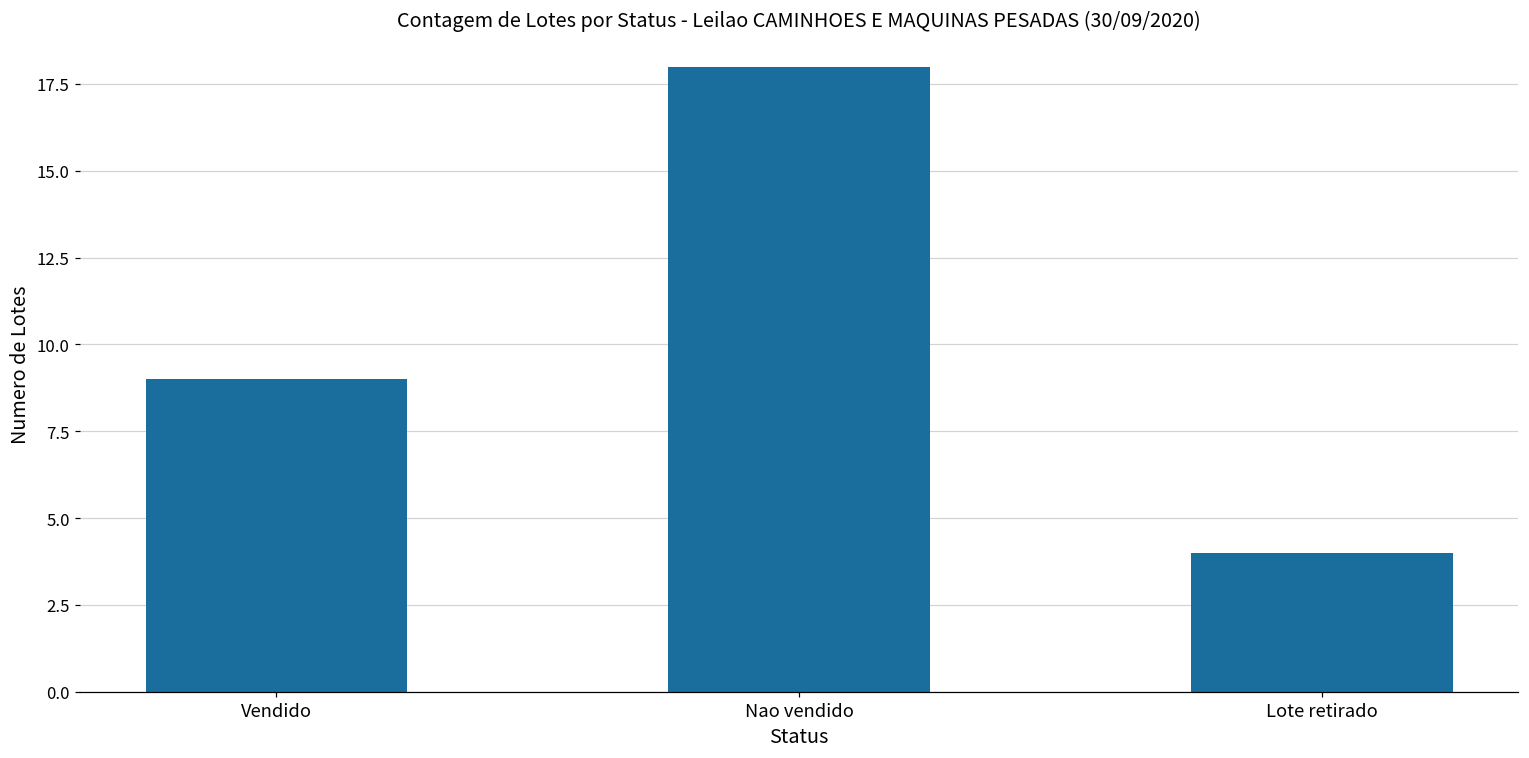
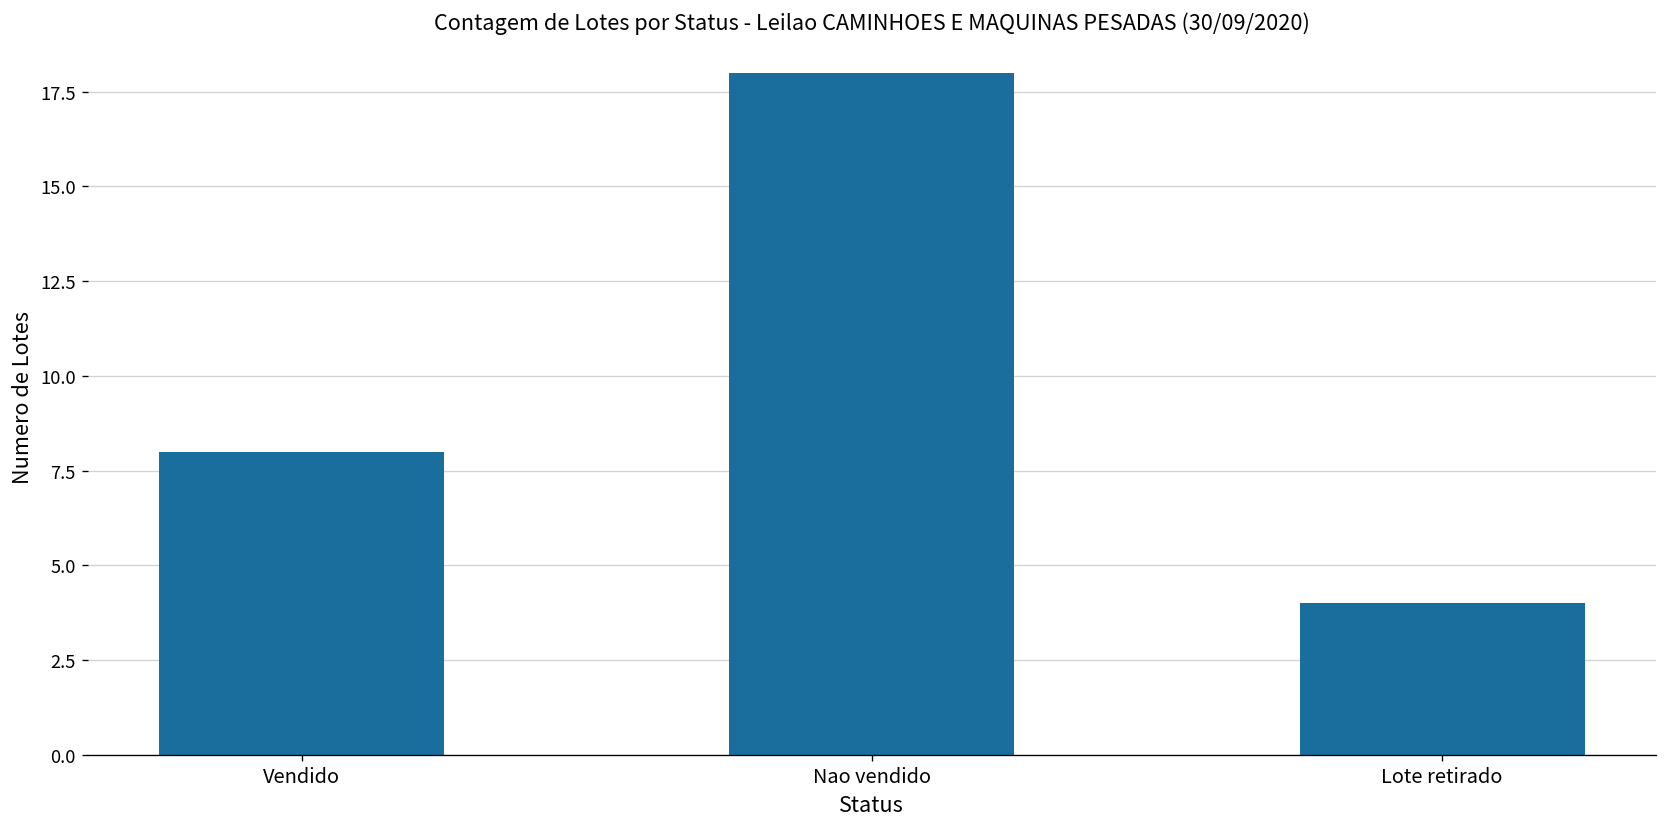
  {
-   "Vendido": 9,
+   "Vendido": 8,
    "Nao vendido": 18,
    "Lote retirado": 4
  }
